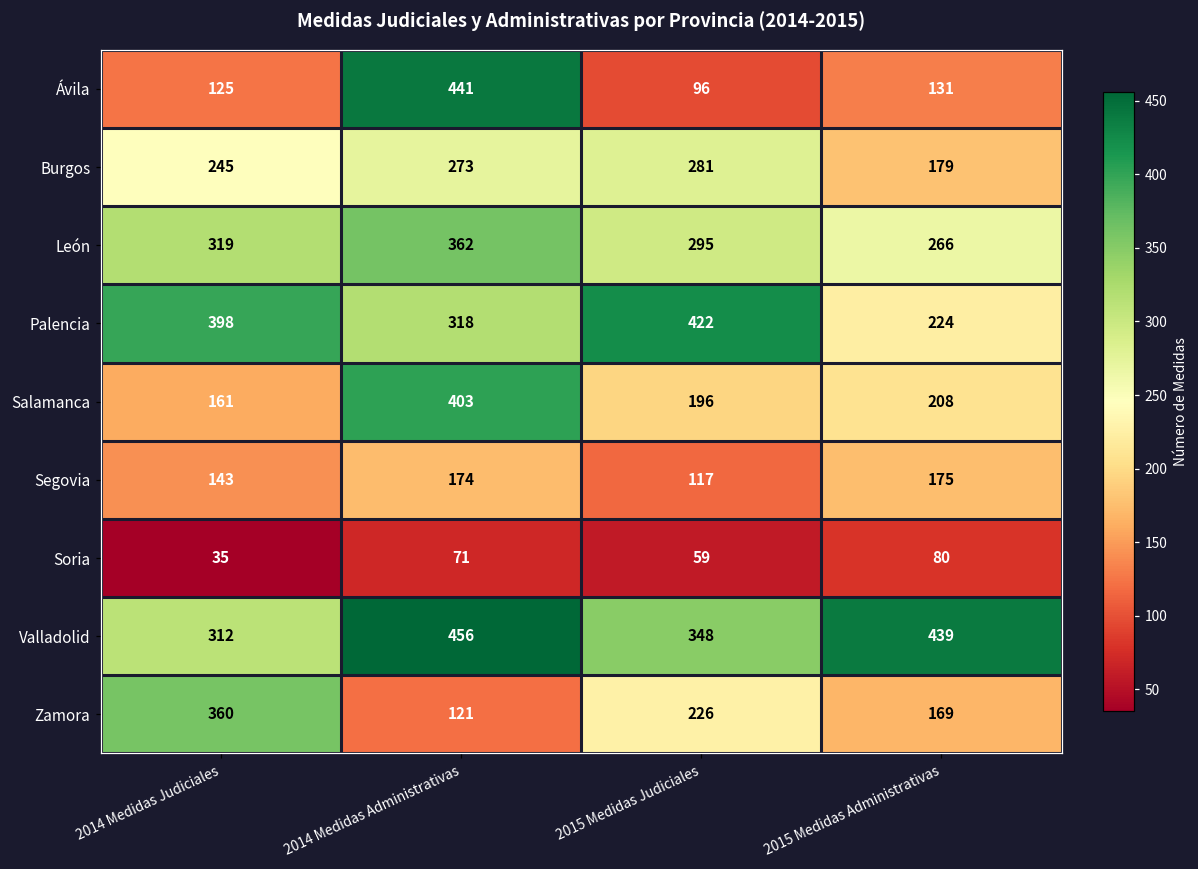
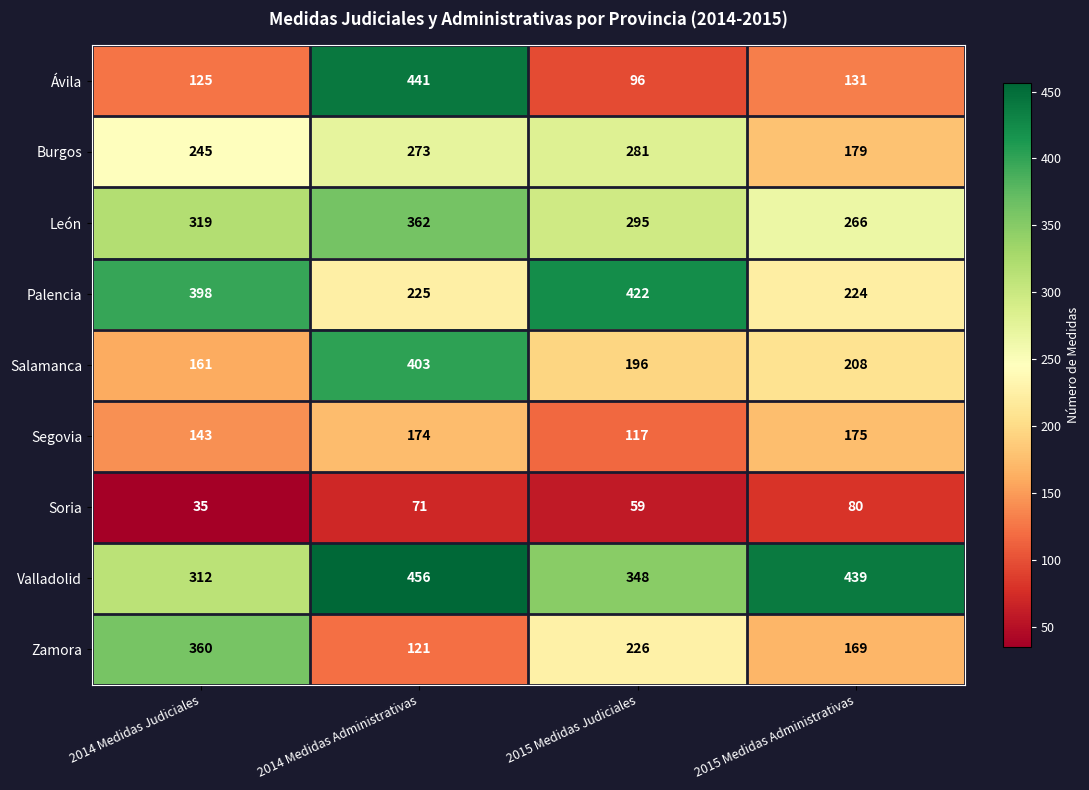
  {
    "Ávila": {
      "2014 Medidas Judiciales": 125,
      "2014 Medidas Administrativas": 441,
      "2015 Medidas Judiciales": 96,
      "2015 Medidas Administrativas": 131
    },
    "Burgos": {
      "2014 Medidas Judiciales": 245,
      "2014 Medidas Administrativas": 273,
      "2015 Medidas Judiciales": 281,
      "2015 Medidas Administrativas": 179
    },
    "León": {
      "2014 Medidas Judiciales": 319,
      "2014 Medidas Administrativas": 362,
      "2015 Medidas Judiciales": 295,
      "2015 Medidas Administrativas": 266
    },
    "Palencia": {
      "2014 Medidas Judiciales": 398,
-     "2014 Medidas Administrativas": 318,
+     "2014 Medidas Administrativas": 225,
      "2015 Medidas Judiciales": 422,
      "2015 Medidas Administrativas": 224
    },
    "Salamanca": {
      "2014 Medidas Judiciales": 161,
      "2014 Medidas Administrativas": 403,
      "2015 Medidas Judiciales": 196,
      "2015 Medidas Administrativas": 208
    },
    "Segovia": {
      "2014 Medidas Judiciales": 143,
      "2014 Medidas Administrativas": 174,
      "2015 Medidas Judiciales": 117,
      "2015 Medidas Administrativas": 175
    },
    "Soria": {
      "2014 Medidas Judiciales": 35,
      "2014 Medidas Administrativas": 71,
      "2015 Medidas Judiciales": 59,
      "2015 Medidas Administrativas": 80
    },
    "Valladolid": {
      "2014 Medidas Judiciales": 312,
      "2014 Medidas Administrativas": 456,
      "2015 Medidas Judiciales": 348,
      "2015 Medidas Administrativas": 439
    },
    "Zamora": {
      "2014 Medidas Judiciales": 360,
      "2014 Medidas Administrativas": 121,
      "2015 Medidas Judiciales": 226,
      "2015 Medidas Administrativas": 169
    }
  }
